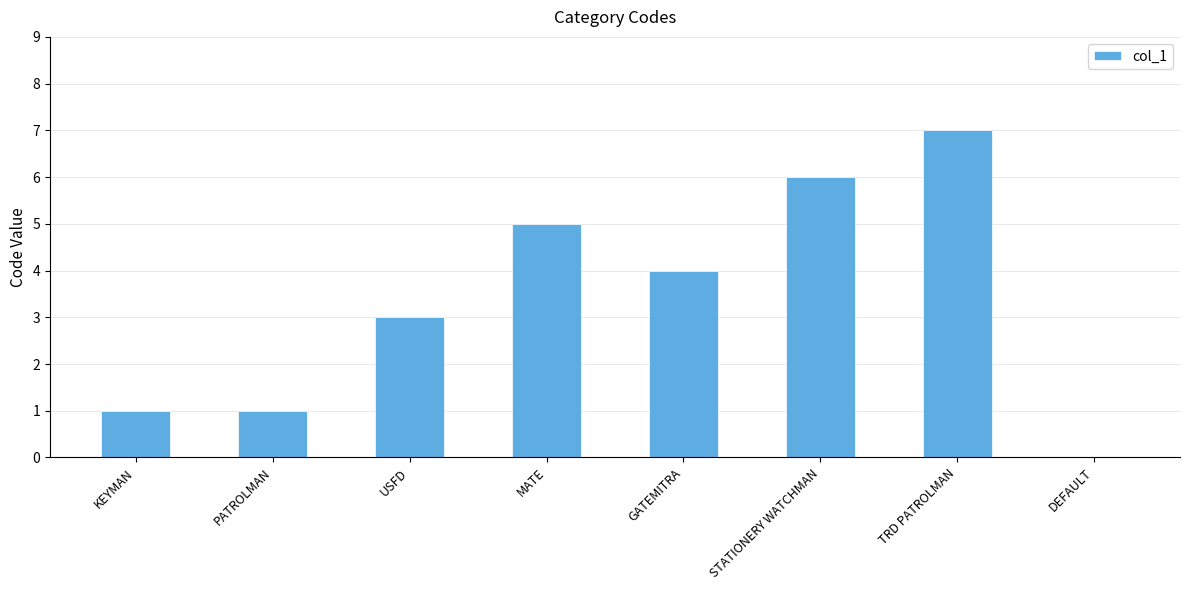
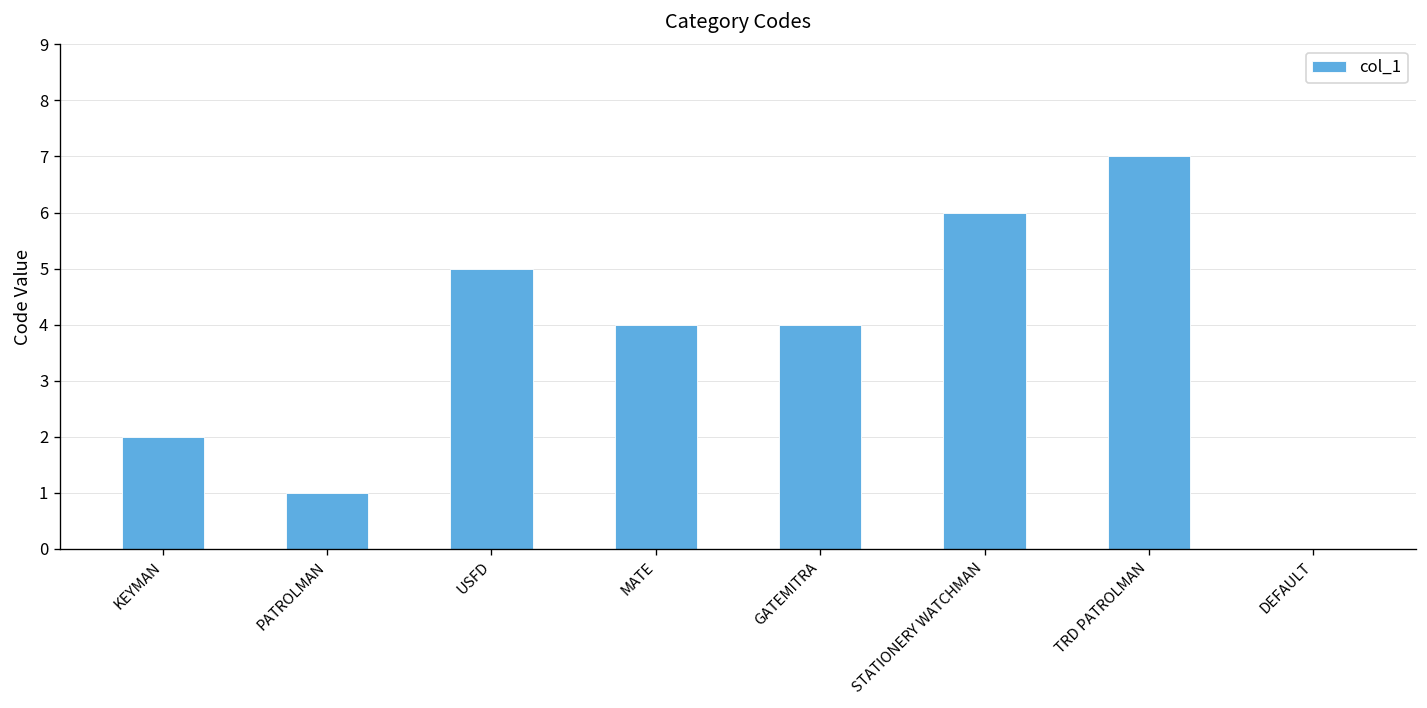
  {
-   "KEYMAN": 1,
+   "KEYMAN": 2,
    "PATROLMAN": 1,
-   "USFD": 3,
-   "MATE": 5,
+   "USFD": 5,
+   "MATE": 4,
    "GATEMITRA": 4,
    "STATIONERY WATCHMAN": 6,
    "TRD PATROLMAN": 7,
    "DEFAULT": 0
  }
